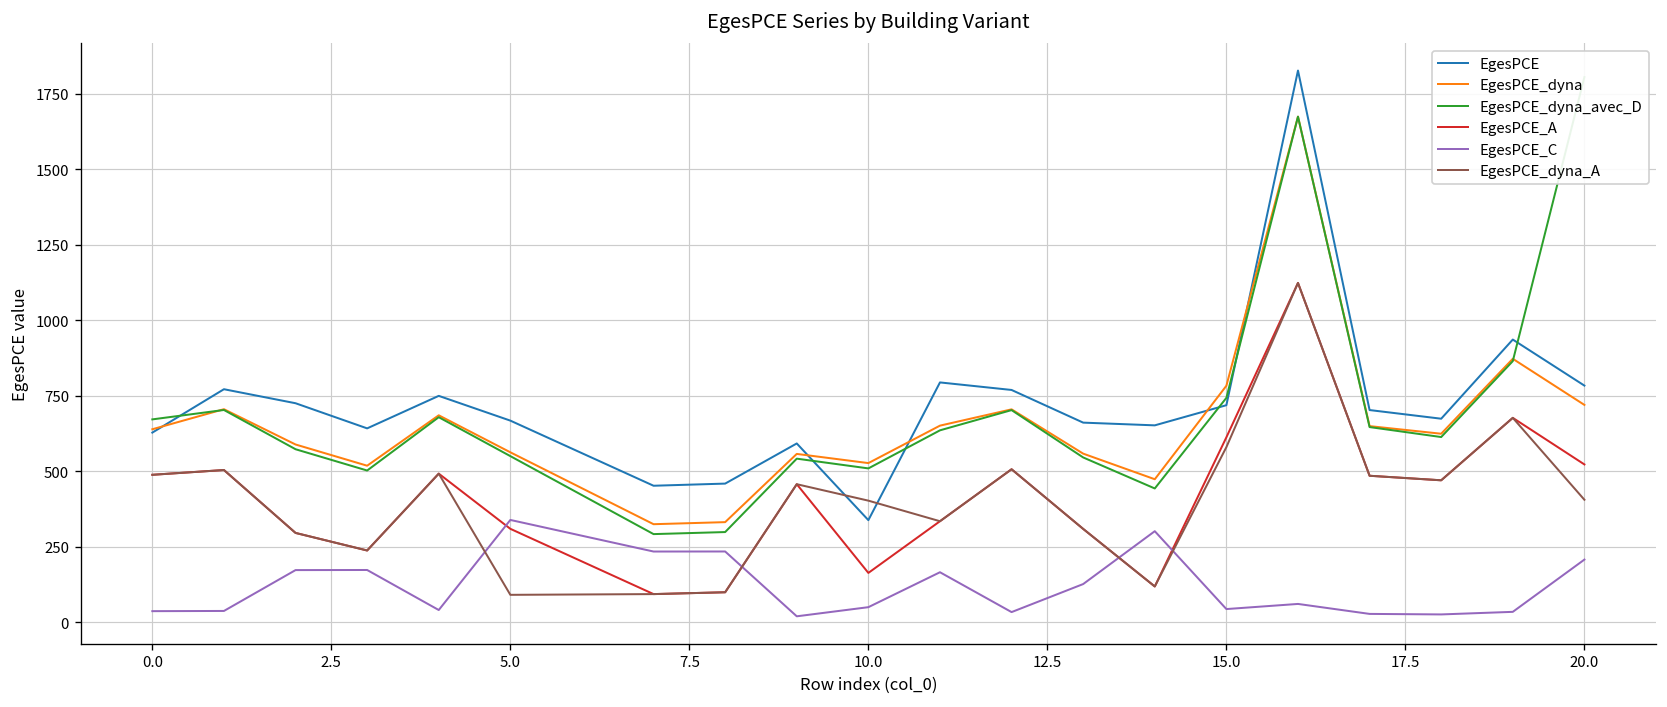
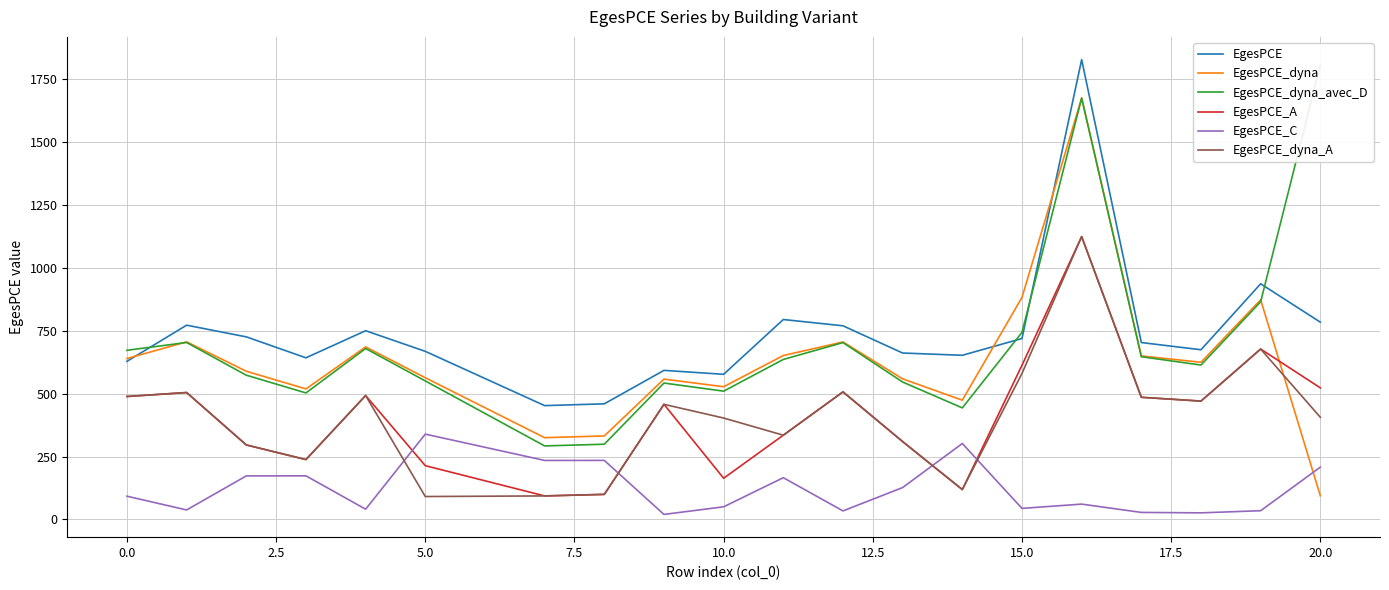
  {
    "EgesPCE": {
      "0.0": 630,
      "5.0": 670,
-     "10.0": 340,
+     "10.0": 580,
      "15.0": 720,
      "20.0": 780
    },
    "EgesPCE_dyna": {
      "0.0": 640,
      "5.0": 560,
      "10.0": 530,
-     "15.0": 780,
-     "20.0": 720
+     "15.0": 880,
+     "20.0": 90
    },
    "EgesPCE_dyna_avec_D": {
      "0.0": 670,
      "5.0": 550,
      "10.0": 510,
      "15.0": 740
    },
    "EgesPCE_A": {
-     "5.0": 310,
+     "5.0": 210,
      "10.0": 160,
      "15.0": 610,
      "20.0": 520
    },
    "EgesPCE_C": {
-     "0.0": 40,
+     "0.0": 90,
      "5.0": 340,
      "10.0": 50,
      "15.0": 40,
      "20.0": 210
    },
    "EgesPCE_dyna_A": {
      "5.0": 90,
      "10.0": 400,
      "15.0": 580,
      "20.0": 410
    }
  }
